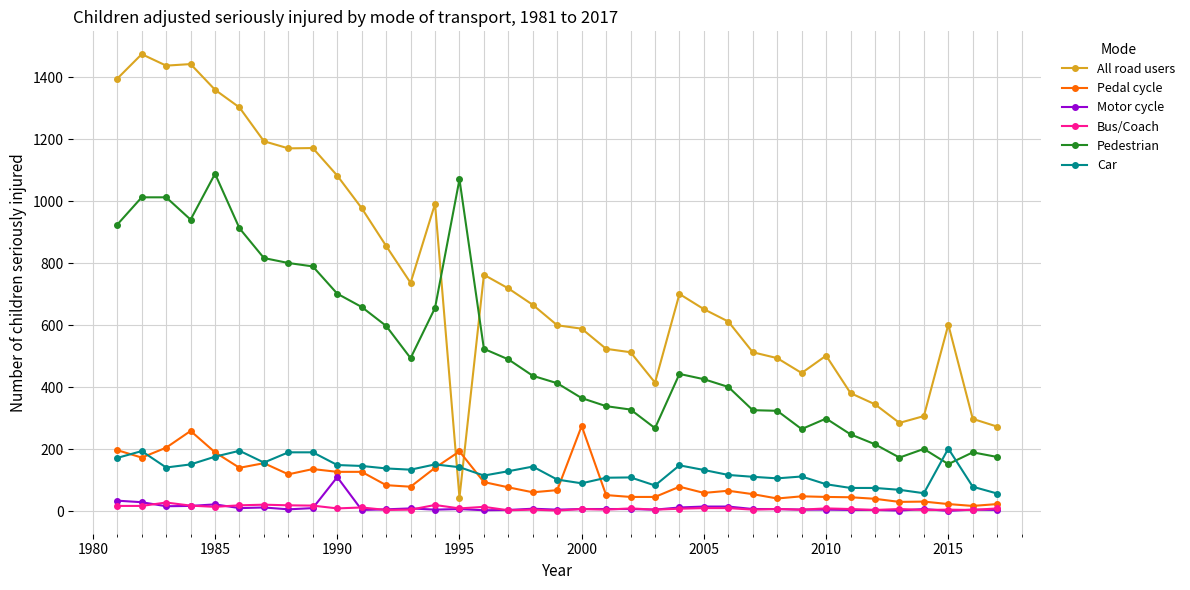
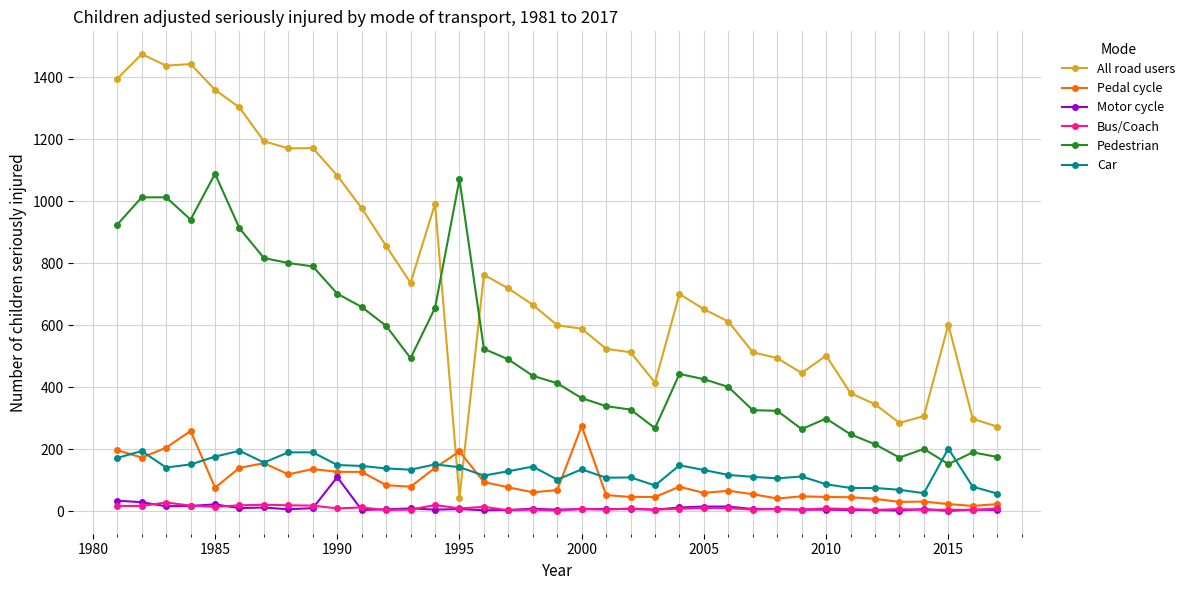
  {
    "All road users": {
      "1985": 1360,
      "1990": 1080,
      "1995": 40,
      "2000": 590,
      "2005": 650,
      "2010": 500,
      "2015": 600
    },
    "Pedal cycle": {
-     "1985": 190,
+     "1985": 80,
      "1990": 130,
      "1995": 190,
      "2000": 280,
      "2005": 60,
      "2010": 50,
      "2015": 20
    },
    "Motor cycle": {
      "1990": 110
    },
    "Bus/Coach": {
      "1990": 10
    },
    "Pedestrian": {
      "1985": 1090,
      "1990": 700,
      "1995": 1070,
      "2000": 370,
      "2005": 430,
      "2010": 300,
      "2015": 150
    },
    "Car": {
      "1985": 180,
      "1990": 150,
      "1995": 140,
-     "2000": 90,
+     "2000": 140,
      "2005": 130,
      "2010": 90,
      "2015": 200
    }
  }
